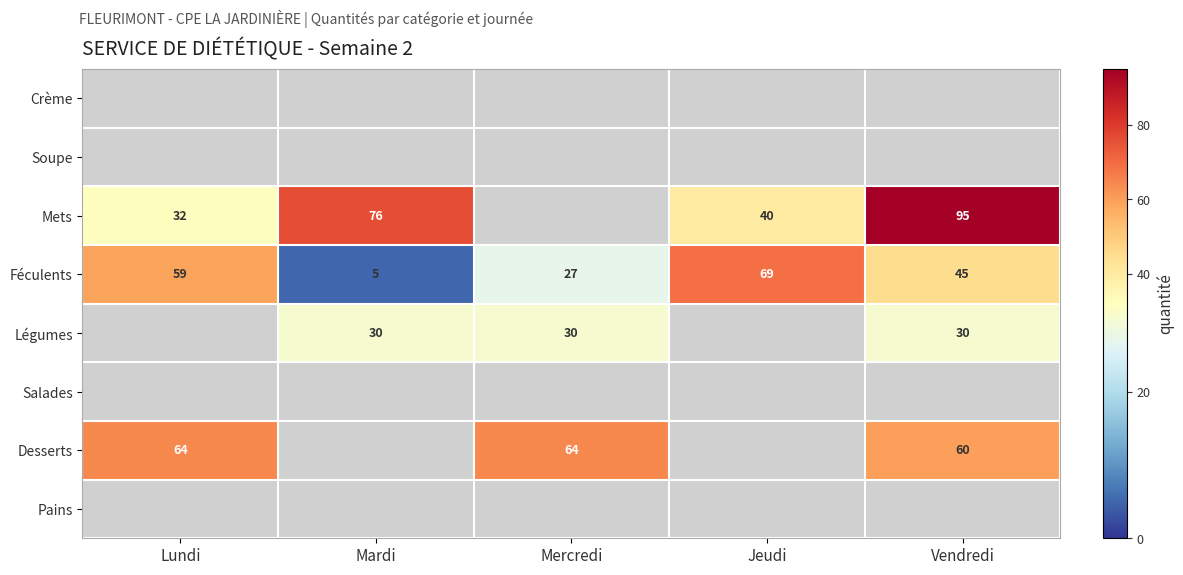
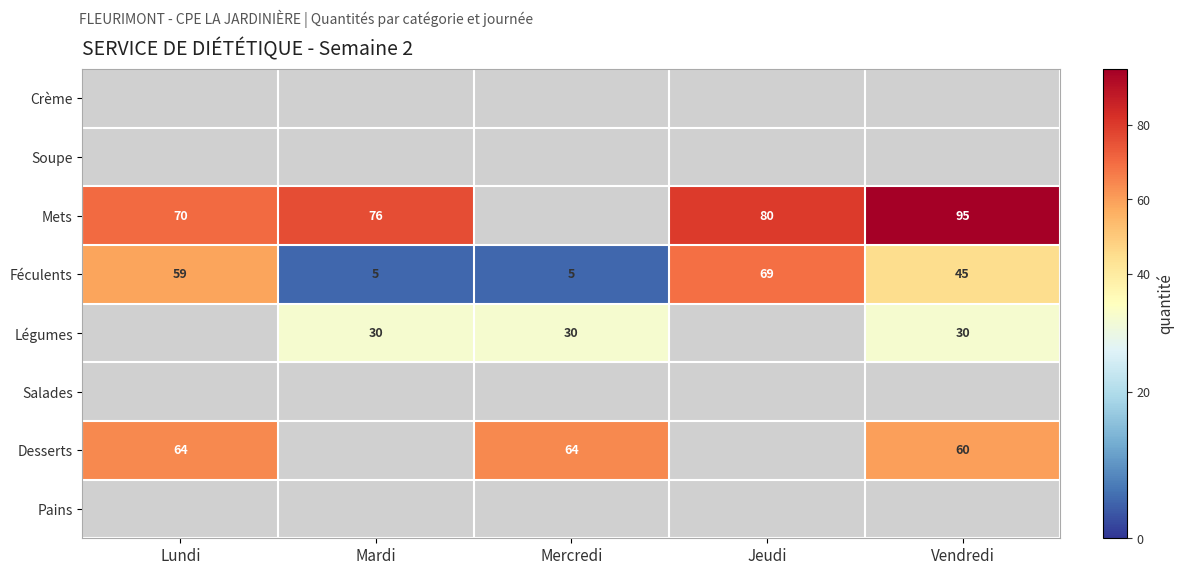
  {
    "Mets": {
-     "Lundi": 32,
+     "Lundi": 70,
      "Mardi": 76,
-     "Jeudi": 40,
+     "Jeudi": 80,
      "Vendredi": 95
    },
    "Féculents": {
      "Lundi": 59,
      "Mardi": 5,
-     "Mercredi": 27,
+     "Mercredi": 5,
      "Jeudi": 69,
      "Vendredi": 45
    },
    "Légumes": {
      "Mardi": 30,
      "Mercredi": 30,
      "Vendredi": 30
    },
    "Desserts": {
      "Lundi": 64,
      "Mercredi": 64,
      "Vendredi": 60
    }
  }
